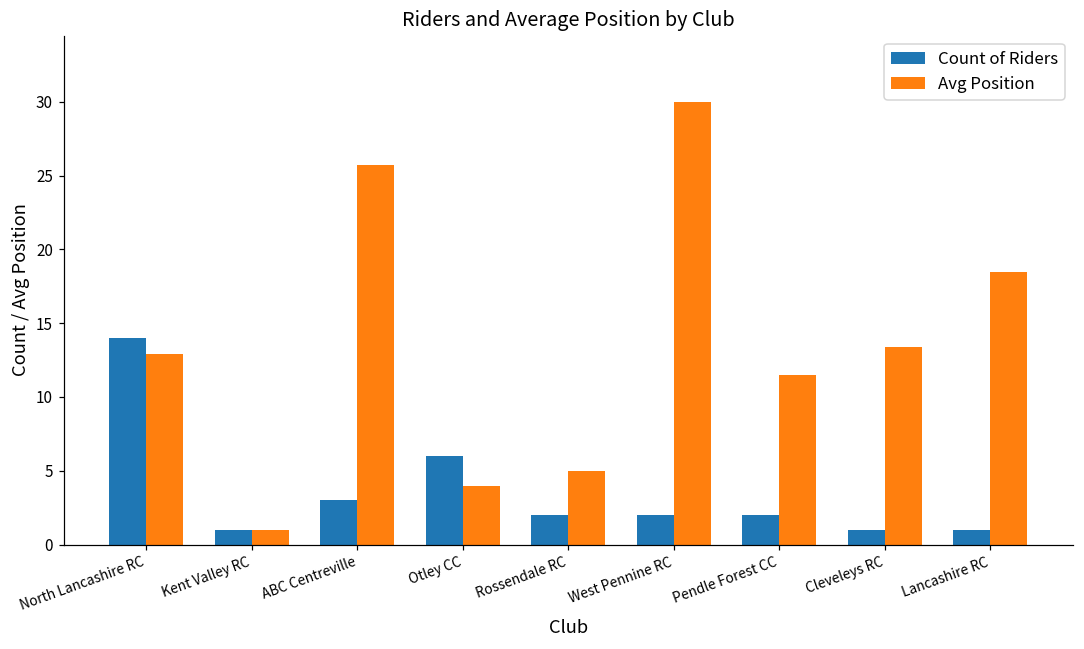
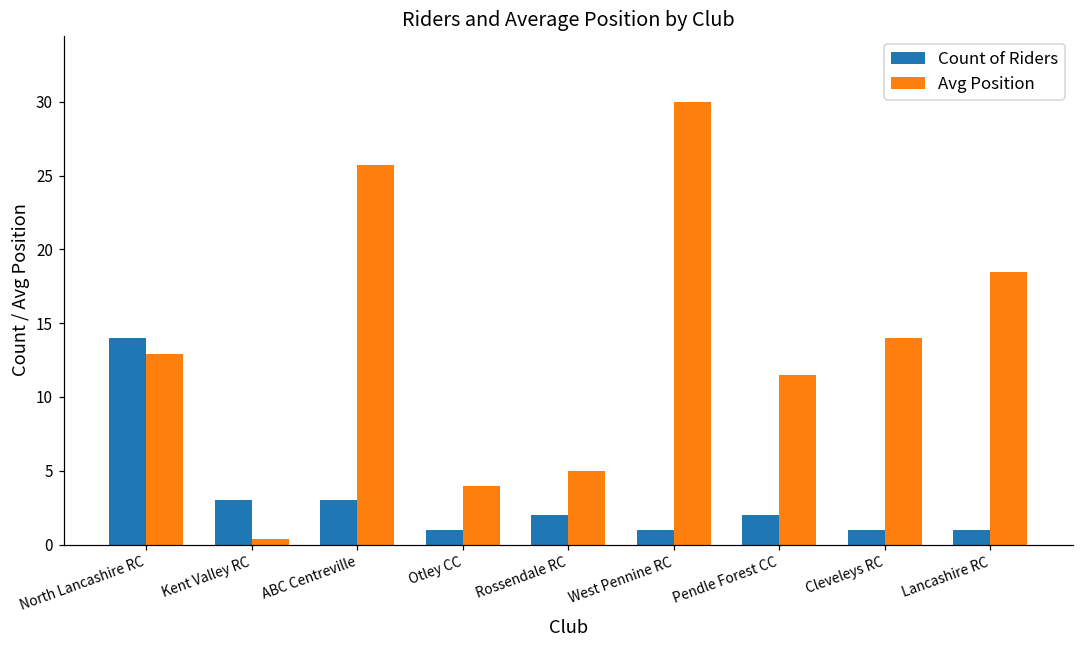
  {
    "Count of Riders": {
      "North Lancashire RC": 14,
-     "Kent Valley RC": 1,
+     "Kent Valley RC": 3,
      "ABC Centreville": 3,
-     "Otley CC": 6,
+     "Otley CC": 1,
      "Rossendale RC": 2,
-     "West Pennine RC": 2,
+     "West Pennine RC": 1,
      "Pendle Forest CC": 2,
      "Cleveleys RC": 1,
      "Lancashire RC": 1
    },
    "Avg Position": {
      "North Lancashire RC": 12.9,
-     "Kent Valley RC": 1.0,
+     "Kent Valley RC": 0.4,
      "ABC Centreville": 25.7,
      "Otley CC": 4.0,
      "Rossendale RC": 5.0,
      "West Pennine RC": 30.0,
      "Pendle Forest CC": 11.5,
-     "Cleveleys RC": 13.4,
+     "Cleveleys RC": 14.0,
      "Lancashire RC": 18.5
    }
  }
